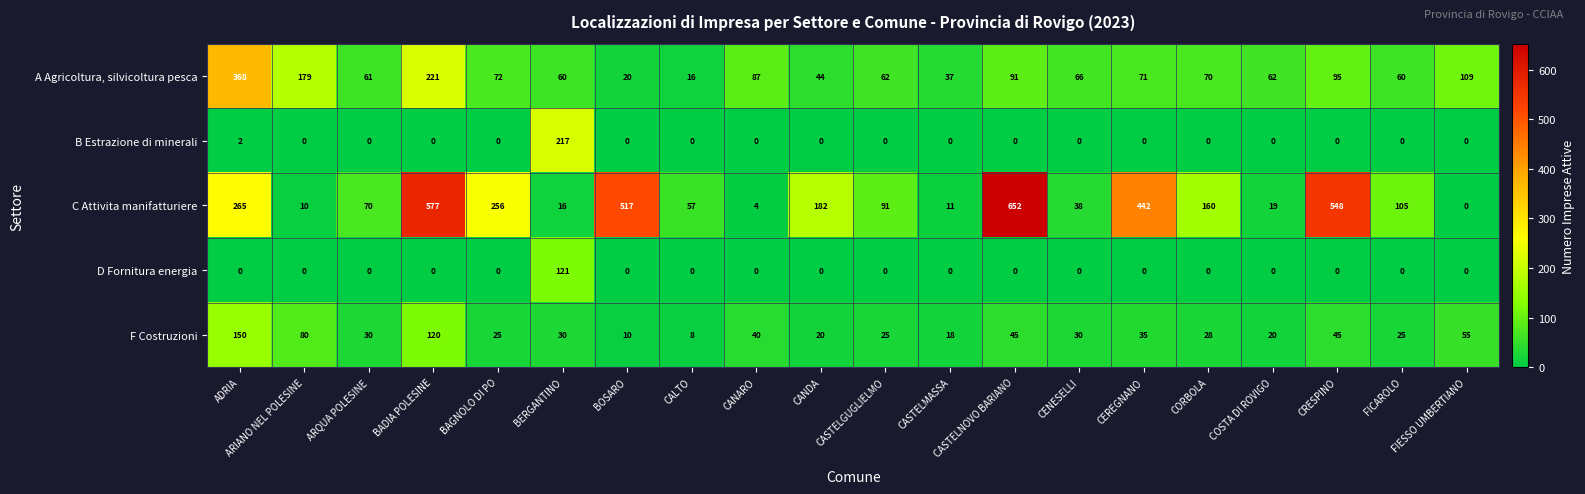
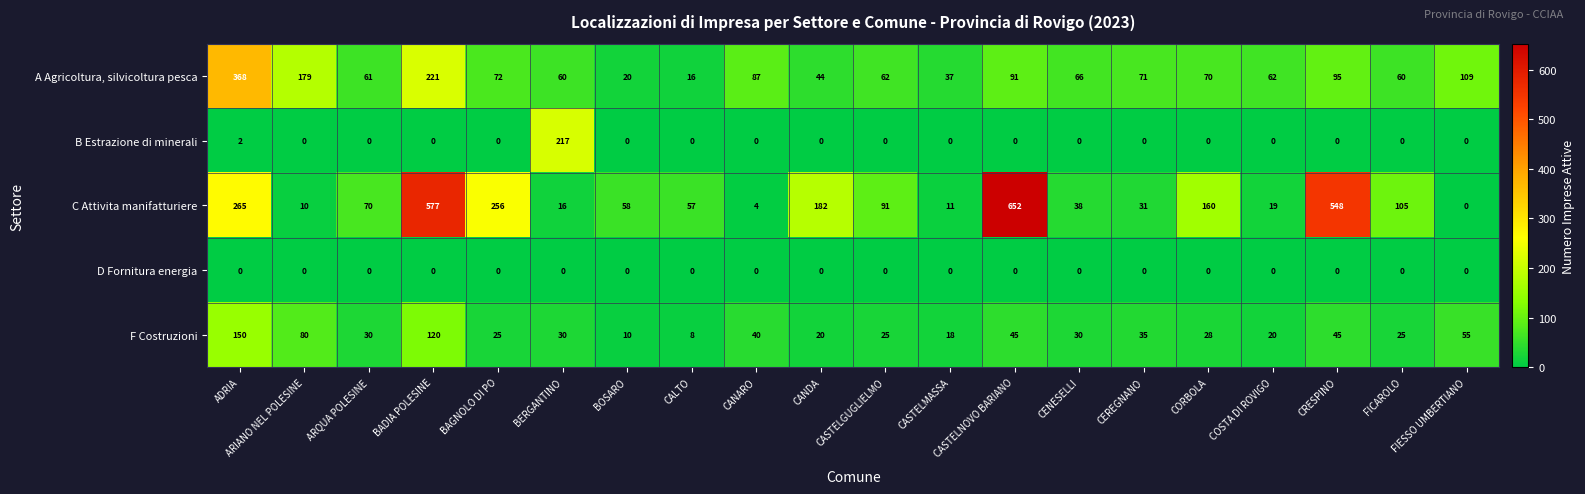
  {
    "A Agricoltura, silvicoltura pesca": {
      "ADRIA": 368,
      "ARIANO NEL POLESINE": 179,
      "ARQUA POLESINE": 61,
      "BADIA POLESINE": 221,
      "BAGNOLO DI PO": 72,
      "BERGANTINO": 60,
      "BOSARO": 20,
      "CALTO": 16,
      "CANARO": 87,
      "CANDA": 44,
      "CASTELGUGLIELMO": 62,
      "CASTELMASSA": 37,
      "CASTELNOVO BARIANO": 91,
      "CENESELLI": 66,
      "CEREGNANO": 71,
      "CORBOLA": 70,
      "COSTA DI ROVIGO": 62,
      "CRESPINO": 95,
      "FICAROLO": 60,
      "FIESSO UMBERTIANO": 109
    },
    "B Estrazione di minerali": {
      "ADRIA": 2,
      "ARIANO NEL POLESINE": 0,
      "ARQUA POLESINE": 0,
      "BADIA POLESINE": 0,
      "BAGNOLO DI PO": 0,
      "BERGANTINO": 217,
      "BOSARO": 0,
      "CALTO": 0,
      "CANARO": 0,
      "CANDA": 0,
      "CASTELGUGLIELMO": 0,
      "CASTELMASSA": 0,
      "CASTELNOVO BARIANO": 0,
      "CENESELLI": 0,
      "CEREGNANO": 0,
      "CORBOLA": 0,
      "COSTA DI ROVIGO": 0,
      "CRESPINO": 0,
      "FICAROLO": 0,
      "FIESSO UMBERTIANO": 0
    },
    "C Attivita manifatturiere": {
      "ADRIA": 265,
      "ARIANO NEL POLESINE": 10,
      "ARQUA POLESINE": 70,
      "BADIA POLESINE": 577,
      "BAGNOLO DI PO": 256,
      "BERGANTINO": 16,
-     "BOSARO": 517,
+     "BOSARO": 58,
      "CALTO": 57,
      "CANARO": 4,
      "CANDA": 182,
      "CASTELGUGLIELMO": 91,
      "CASTELMASSA": 11,
      "CASTELNOVO BARIANO": 652,
      "CENESELLI": 38,
-     "CEREGNANO": 442,
+     "CEREGNANO": 31,
      "CORBOLA": 160,
      "COSTA DI ROVIGO": 19,
      "CRESPINO": 548,
      "FICAROLO": 105,
      "FIESSO UMBERTIANO": 0
    },
    "D Fornitura energia": {
      "ADRIA": 0,
      "ARIANO NEL POLESINE": 0,
      "ARQUA POLESINE": 0,
      "BADIA POLESINE": 0,
      "BAGNOLO DI PO": 0,
-     "BERGANTINO": 121,
+     "BERGANTINO": 0,
      "BOSARO": 0,
      "CALTO": 0,
      "CANARO": 0,
      "CANDA": 0,
      "CASTELGUGLIELMO": 0,
      "CASTELMASSA": 0,
      "CASTELNOVO BARIANO": 0,
      "CENESELLI": 0,
      "CEREGNANO": 0,
      "CORBOLA": 0,
      "COSTA DI ROVIGO": 0,
      "CRESPINO": 0,
      "FICAROLO": 0,
      "FIESSO UMBERTIANO": 0
    },
    "F Costruzioni": {
      "ADRIA": 150,
      "ARIANO NEL POLESINE": 80,
      "ARQUA POLESINE": 30,
      "BADIA POLESINE": 120,
      "BAGNOLO DI PO": 25,
      "BERGANTINO": 30,
      "BOSARO": 10,
      "CALTO": 8,
      "CANARO": 40,
      "CANDA": 20,
      "CASTELGUGLIELMO": 25,
      "CASTELMASSA": 18,
      "CASTELNOVO BARIANO": 45,
      "CENESELLI": 30,
      "CEREGNANO": 35,
      "CORBOLA": 28,
      "COSTA DI ROVIGO": 20,
      "CRESPINO": 45,
      "FICAROLO": 25,
      "FIESSO UMBERTIANO": 55
    }
  }
